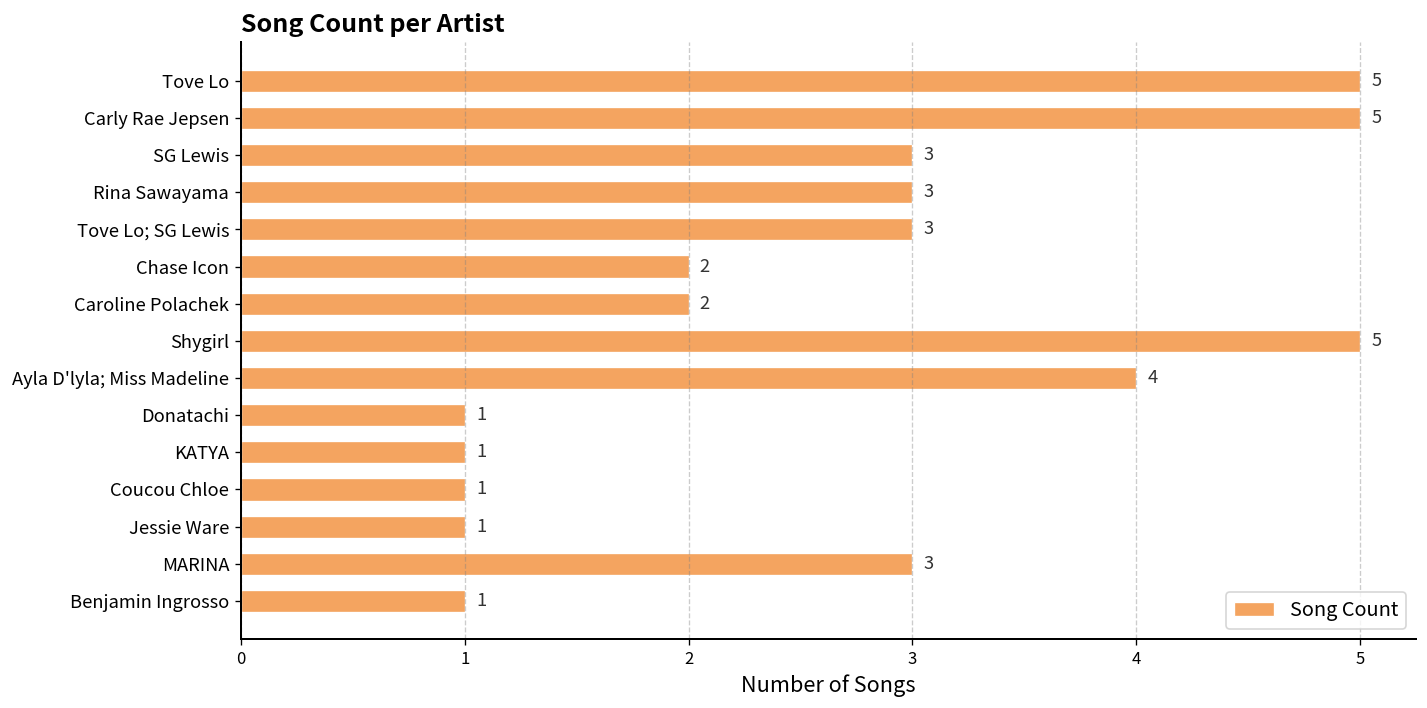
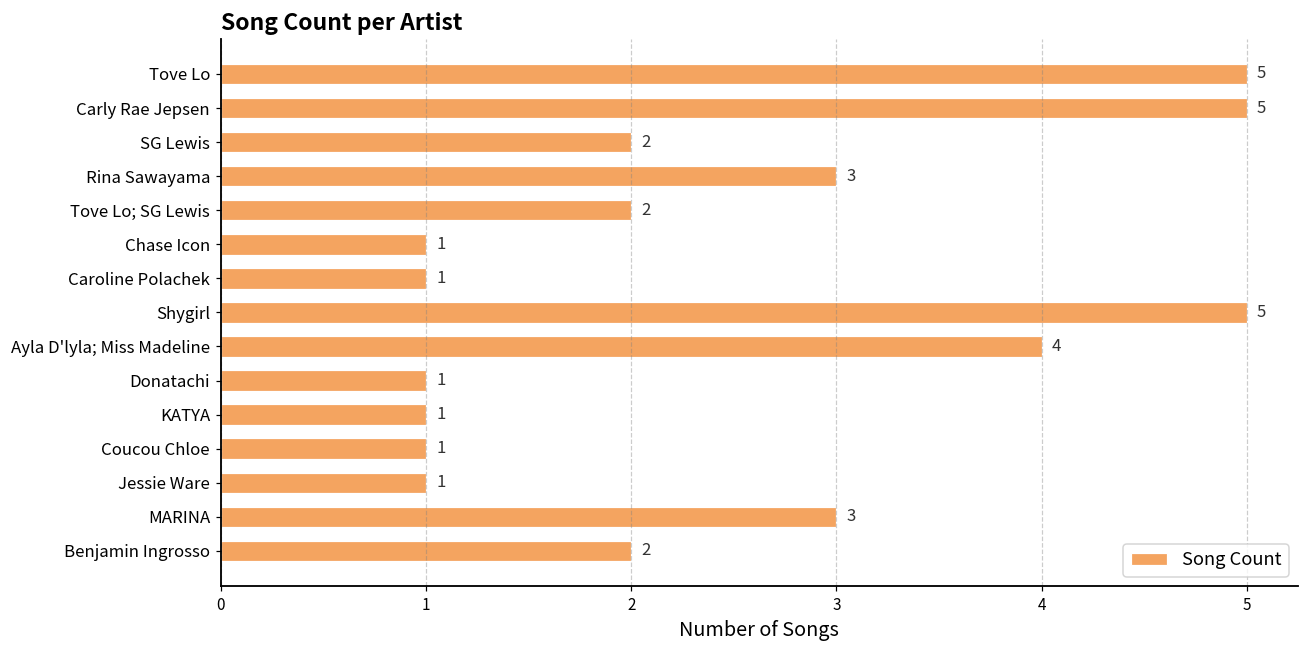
  {
    "Tove Lo": 5,
    "Carly Rae Jepsen": 5,
-   "SG Lewis": 3,
+   "SG Lewis": 2,
    "Rina Sawayama": 3,
-   "Tove Lo; SG Lewis": 3,
-   "Chase Icon": 2,
-   "Caroline Polachek": 2,
+   "Tove Lo; SG Lewis": 2,
+   "Chase Icon": 1,
+   "Caroline Polachek": 1,
    "Shygirl": 5,
    "Ayla D'lyla; Miss Madeline": 4,
    "Donatachi": 1,
    "KATYA": 1,
    "Coucou Chloe": 1,
    "Jessie Ware": 1,
    "MARINA": 3,
-   "Benjamin Ingrosso": 1
+   "Benjamin Ingrosso": 2
  }
